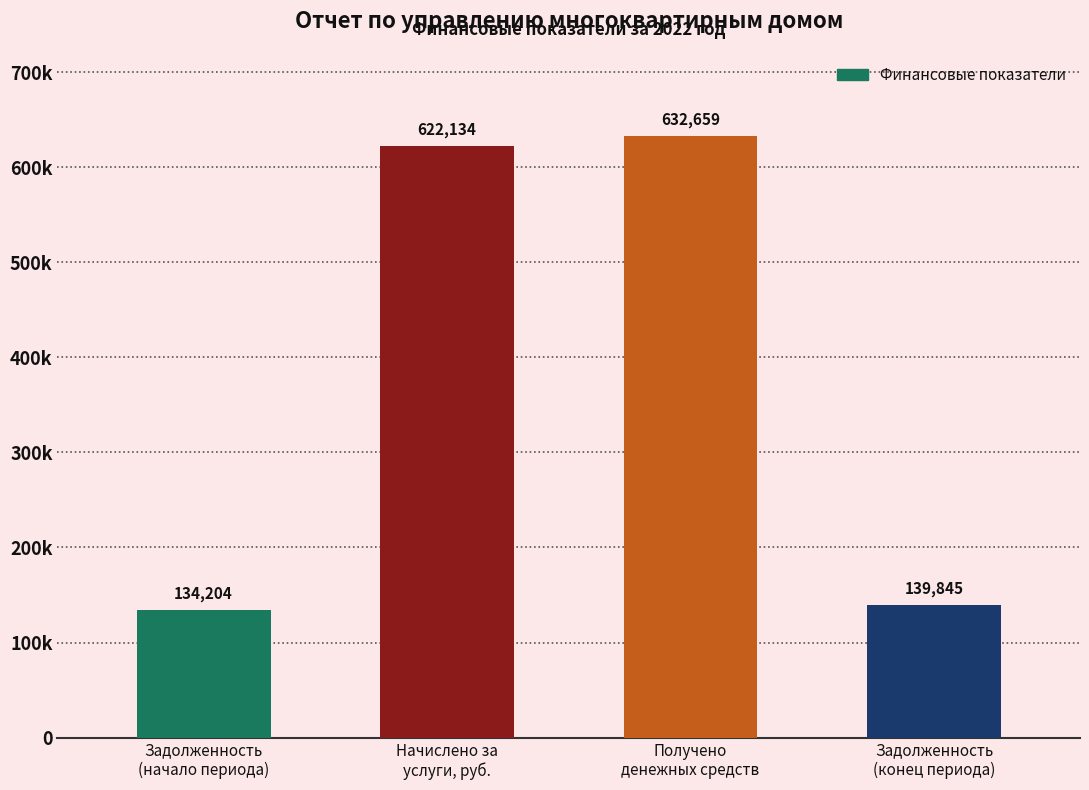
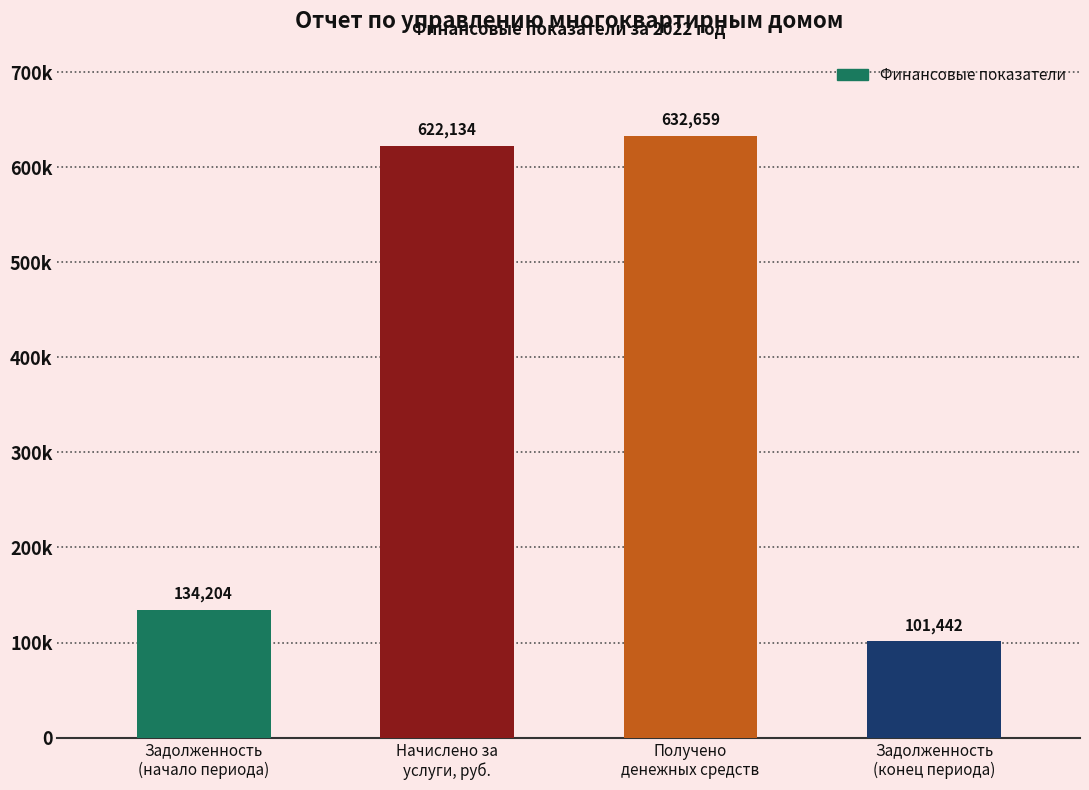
  {
    "Задолженность (начало периода)": "134,204",
    "Начислено за услуги, руб.": "622,134",
    "Получено денежных средств": "632,659",
-   "Задолженность (конец периода)": "139,845"
+   "Задолженность (конец периода)": "101,442"
  }
